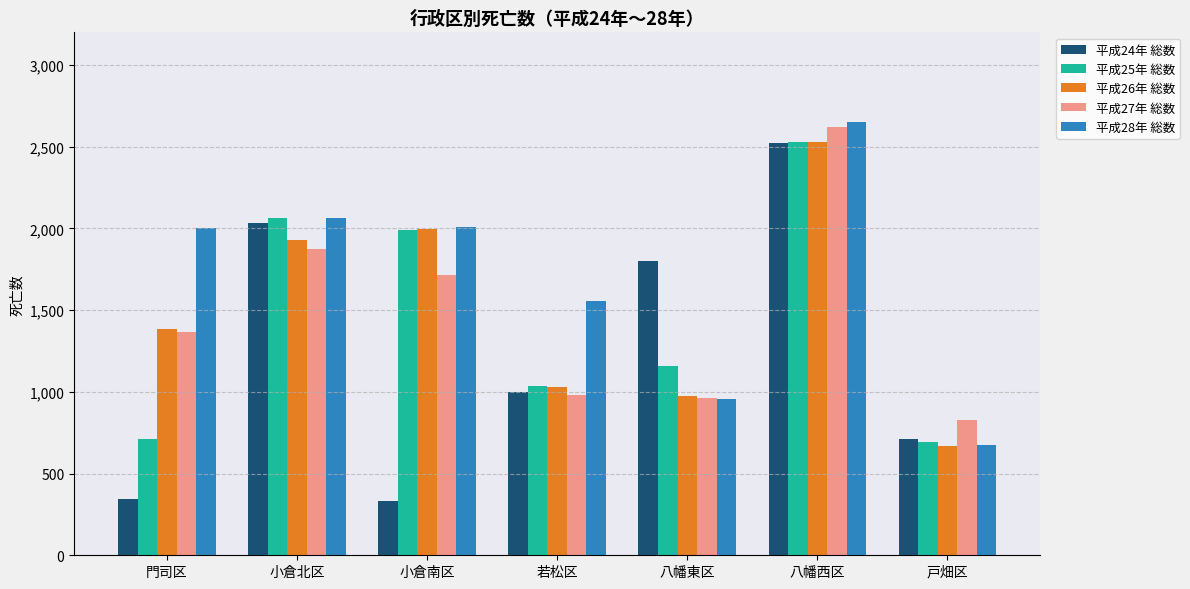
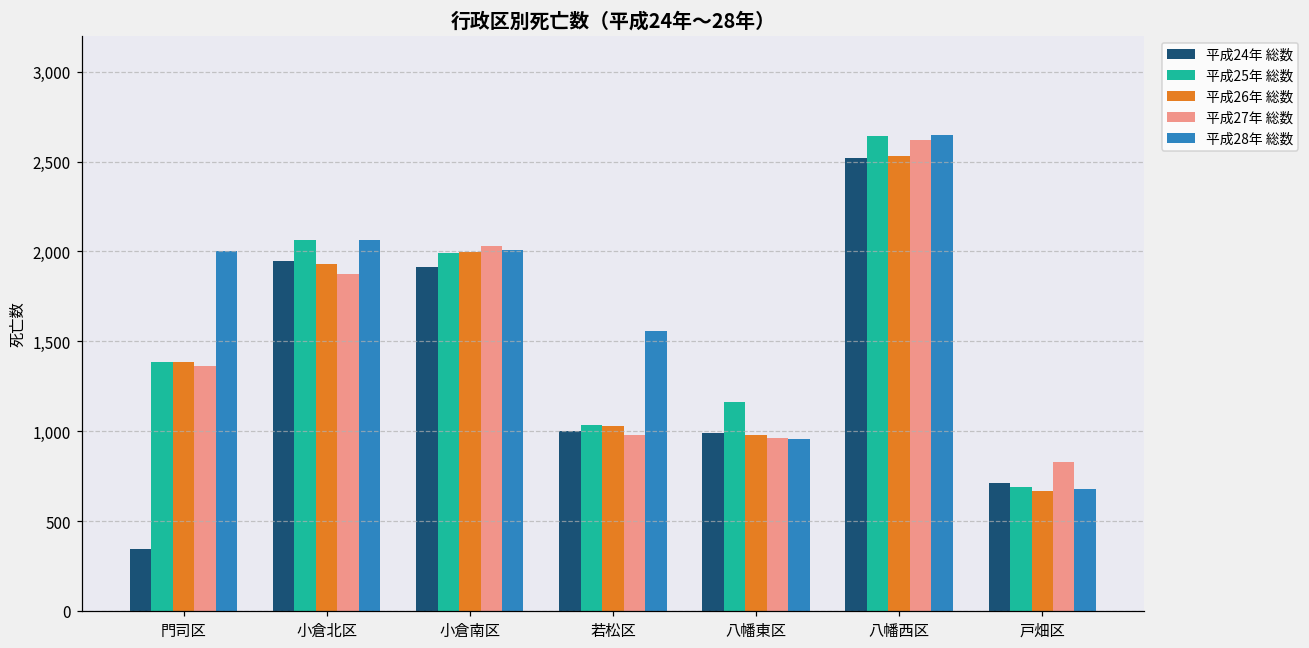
  {
    "平成24年 総数": {
      "門司区": "340",
-     "小倉北区": "2,030",
-     "小倉南区": "330",
+     "小倉北区": "1,940",
+     "小倉南区": "1,910",
      "若松区": "1,000",
-     "八幡東区": "1,800",
+     "八幡東区": "990",
      "八幡西区": "2,520",
      "戸畑区": "710"
    },
    "平成25年 総数": {
-     "門司区": "710",
+     "門司区": "1,380",
      "小倉北区": "2,060",
      "小倉南区": "1,990",
      "若松区": "1,040",
      "八幡東区": "1,160",
-     "八幡西区": "2,530",
+     "八幡西区": "2,640",
      "戸畑区": "690"
    },
    "平成26年 総数": {
      "門司区": "1,390",
      "小倉北区": "1,930",
      "小倉南区": "2,000",
      "若松区": "1,030",
      "八幡東区": "980",
      "八幡西区": "2,530",
      "戸畑区": "670"
    },
    "平成27年 総数": {
      "門司区": "1,370",
      "小倉北区": "1,880",
-     "小倉南区": "1,710",
+     "小倉南区": "2,030",
      "若松区": "980",
      "八幡東区": "960",
      "八幡西区": "2,620",
      "戸畑区": "830"
    },
    "平成28年 総数": {
      "門司区": "2,000",
      "小倉北区": "2,060",
      "小倉南区": "2,010",
      "若松区": "1,560",
      "八幡東区": "960",
      "八幡西区": "2,650",
      "戸畑区": "680"
    }
  }
